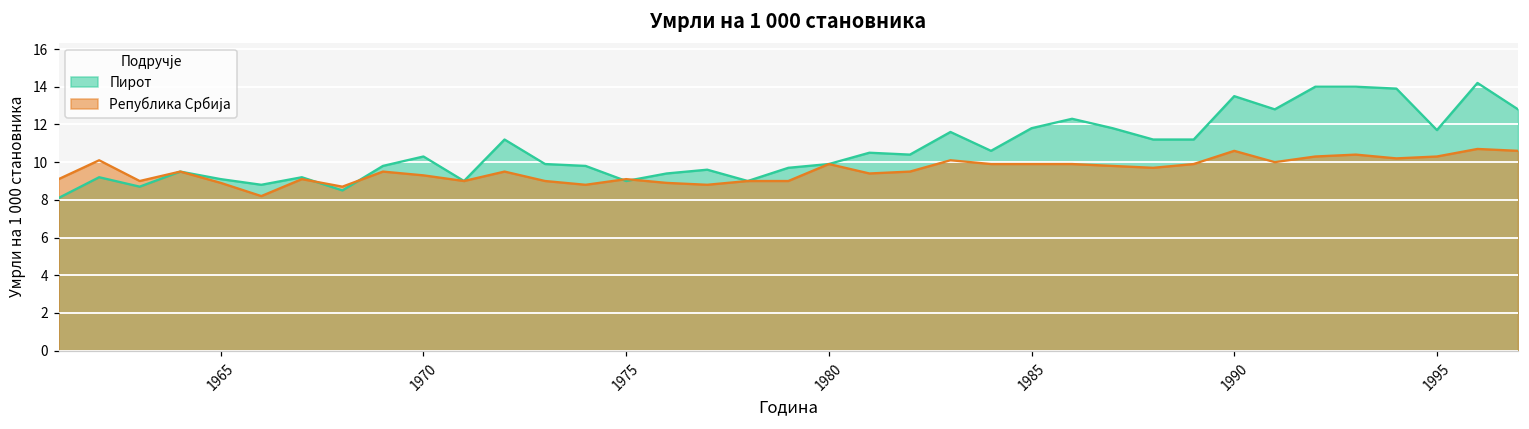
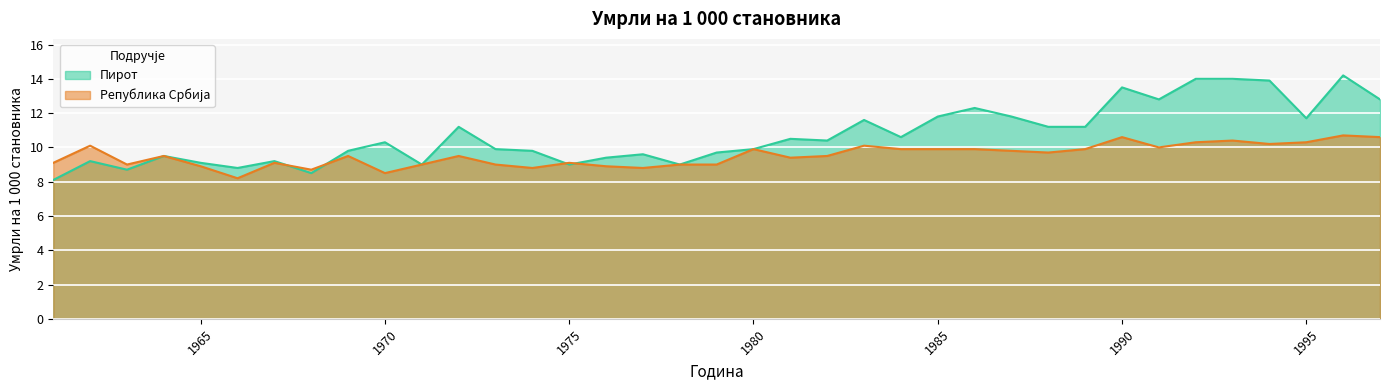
  {
    "Пирот": {
      "1965": 9.1,
      "1970": 10.3,
      "1985": 11.8,
      "1990": 13.5,
      "1995": 11.7
    },
    "Република Србија": {
      "1965": 8.9,
-     "1970": 9.3,
+     "1970": 8.5,
      "1985": 9.9,
      "1990": 10.6,
      "1995": 10.3
    }
  }
